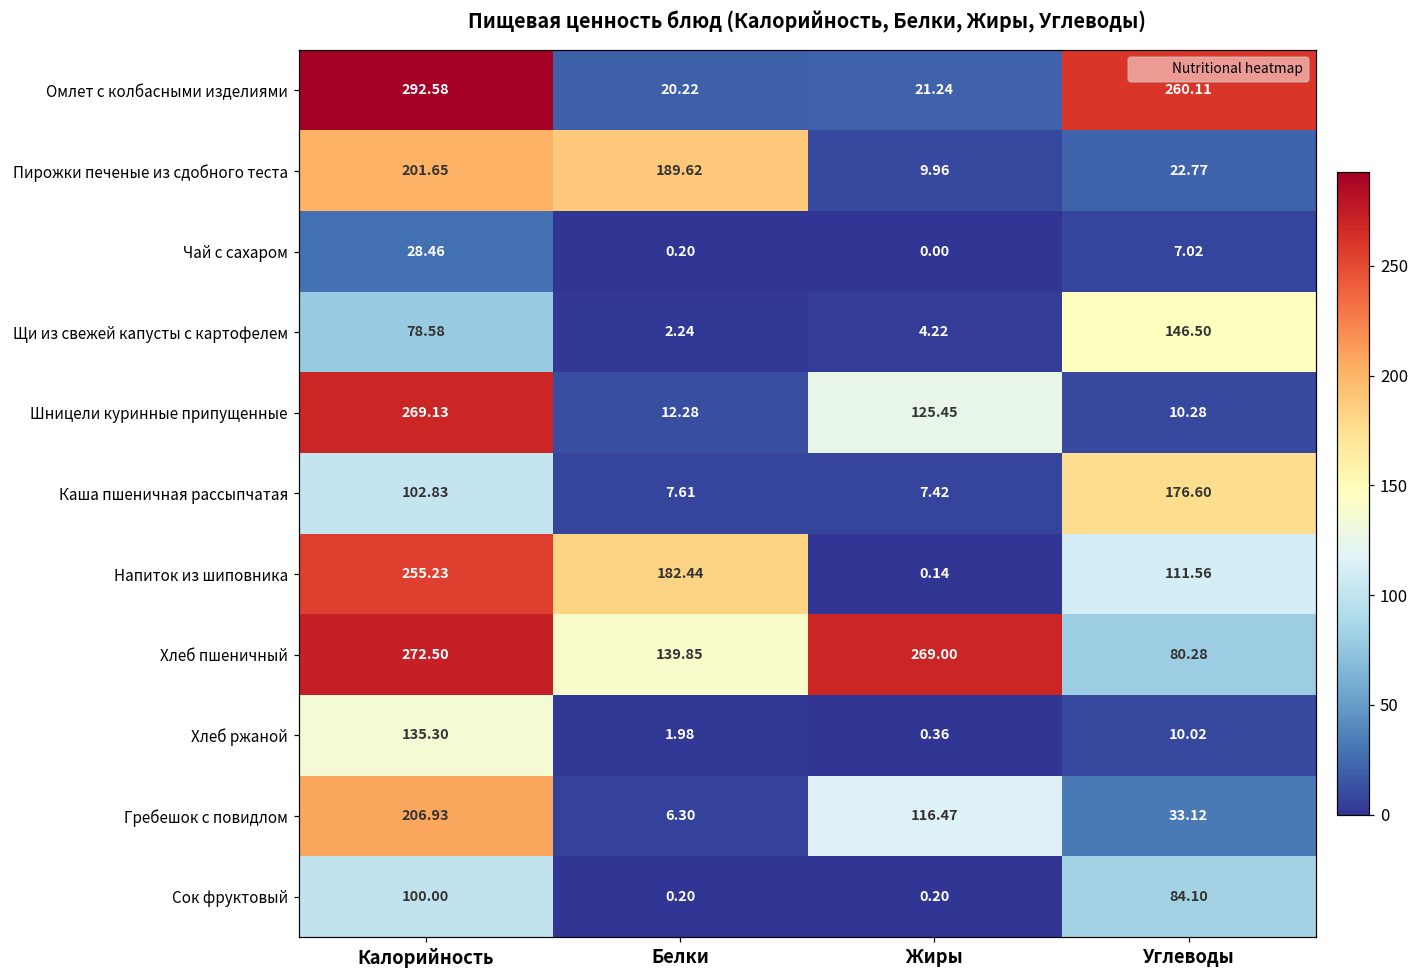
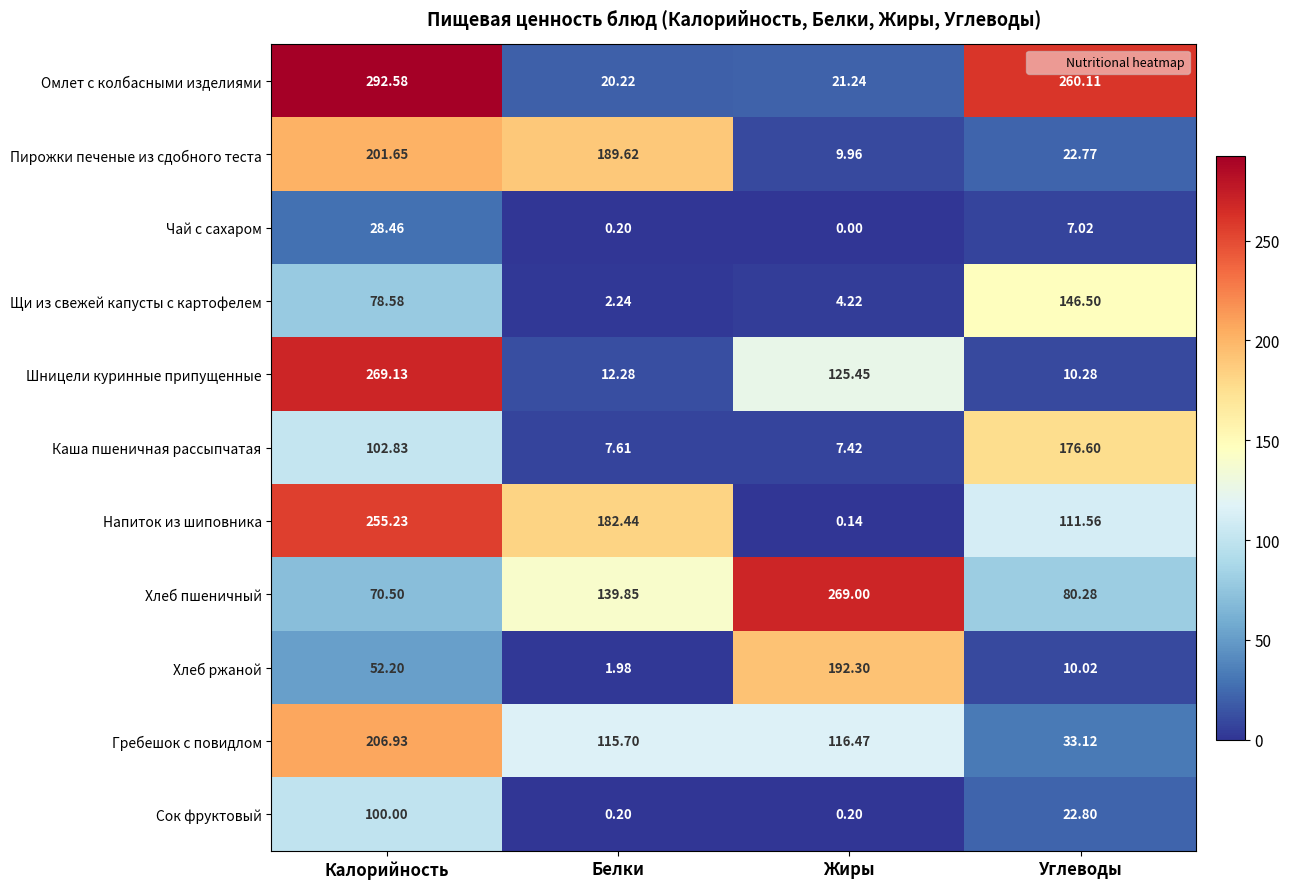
  {
    "Омлет с колбасными изделиями": {
      "Калорийность": 292.58,
      "Белки": 20.22,
      "Жиры": 21.24,
      "Углеводы": 260.11
    },
    "Пирожки печеные из сдобного теста": {
      "Калорийность": 201.65,
      "Белки": 189.62,
      "Жиры": 9.96,
      "Углеводы": 22.77
    },
    "Чай с сахаром": {
      "Калорийность": 28.46,
      "Белки": 0.20,
      "Жиры": 0.00,
      "Углеводы": 7.02
    },
    "Щи из свежей капусты с картофелем": {
      "Калорийность": 78.58,
      "Белки": 2.24,
      "Жиры": 4.22,
      "Углеводы": 146.50
    },
    "Шницели куринные припущенные": {
      "Калорийность": 269.13,
      "Белки": 12.28,
      "Жиры": 125.45,
      "Углеводы": 10.28
    },
    "Каша пшеничная рассыпчатая": {
      "Калорийность": 102.83,
      "Белки": 7.61,
      "Жиры": 7.42,
      "Углеводы": 176.60
    },
    "Напиток из шиповника": {
      "Калорийность": 255.23,
      "Белки": 182.44,
      "Жиры": 0.14,
      "Углеводы": 111.56
    },
    "Хлеб пшеничный": {
-     "Калорийность": 272.50,
+     "Калорийность": 70.50,
      "Белки": 139.85,
      "Жиры": 269.00,
      "Углеводы": 80.28
    },
    "Хлеб ржаной": {
-     "Калорийность": 135.30,
+     "Калорийность": 52.20,
      "Белки": 1.98,
-     "Жиры": 0.36,
+     "Жиры": 192.30,
      "Углеводы": 10.02
    },
    "Гребешок с повидлом": {
      "Калорийность": 206.93,
-     "Белки": 6.30,
+     "Белки": 115.70,
      "Жиры": 116.47,
      "Углеводы": 33.12
    },
    "Сок фруктовый": {
      "Калорийность": 100.00,
      "Белки": 0.20,
      "Жиры": 0.20,
-     "Углеводы": 84.10
+     "Углеводы": 22.80
    }
  }
